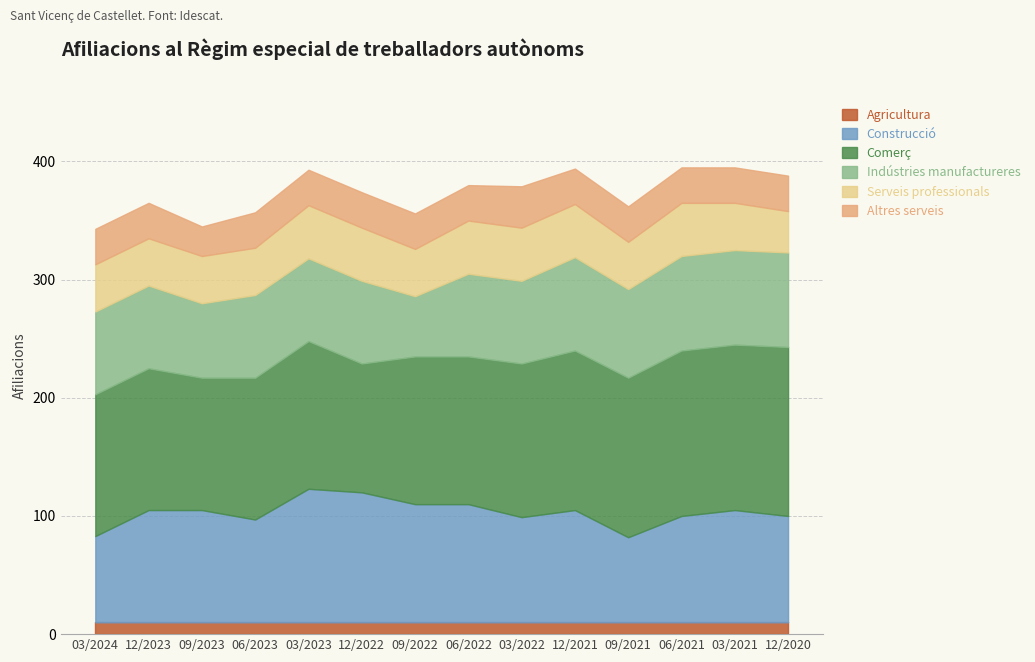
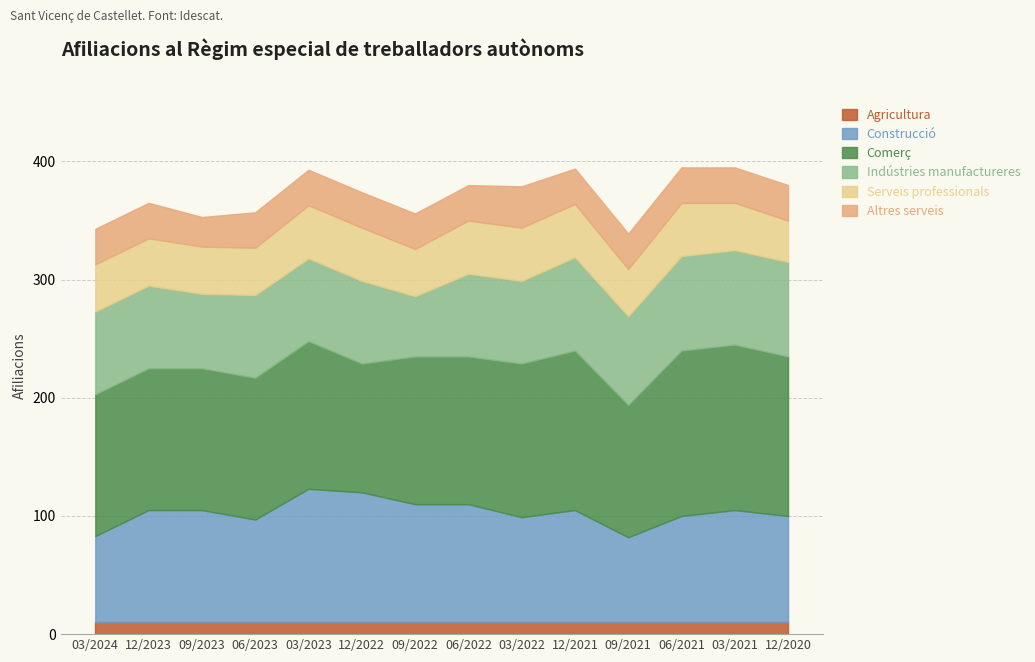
  {
    "Agricultura": {
      "03/2024": 10,
      "12/2023": 10,
      "09/2023": 10,
      "06/2023": 10,
      "03/2023": 10,
      "12/2022": 10,
      "09/2022": 10,
      "06/2022": 10,
      "03/2022": 10,
      "12/2021": 10,
      "09/2021": 10,
      "06/2021": 10,
      "03/2021": 10,
      "12/2020": 10
    },
    "Construcció": {
      "03/2024": 73,
      "12/2023": 95,
      "09/2023": 95,
      "06/2023": 87,
      "03/2023": 113,
      "12/2022": 110,
      "09/2022": 100,
      "06/2022": 100,
      "03/2022": 89,
      "12/2021": 95,
      "09/2021": 72,
      "06/2021": 90,
      "03/2021": 95,
      "12/2020": 90
    },
    "Comerç": {
      "03/2024": 120,
      "12/2023": 120,
-     "09/2023": 112,
+     "09/2023": 120,
      "06/2023": 120,
      "03/2023": 125,
      "12/2022": 109,
      "09/2022": 125,
      "06/2022": 125,
      "03/2022": 130,
      "12/2021": 135,
-     "09/2021": 135,
+     "09/2021": 112,
      "06/2021": 140,
      "03/2021": 140,
-     "12/2020": 143
+     "12/2020": 135
    },
    "Indústries manufactureres": {
      "03/2024": 70,
      "12/2023": 70,
      "09/2023": 63,
      "06/2023": 70,
      "03/2023": 70,
      "12/2022": 70,
      "09/2022": 51,
      "06/2022": 70,
      "03/2022": 70,
      "12/2021": 79,
      "09/2021": 75,
      "06/2021": 80,
      "03/2021": 80,
      "12/2020": 80
    }
  }
